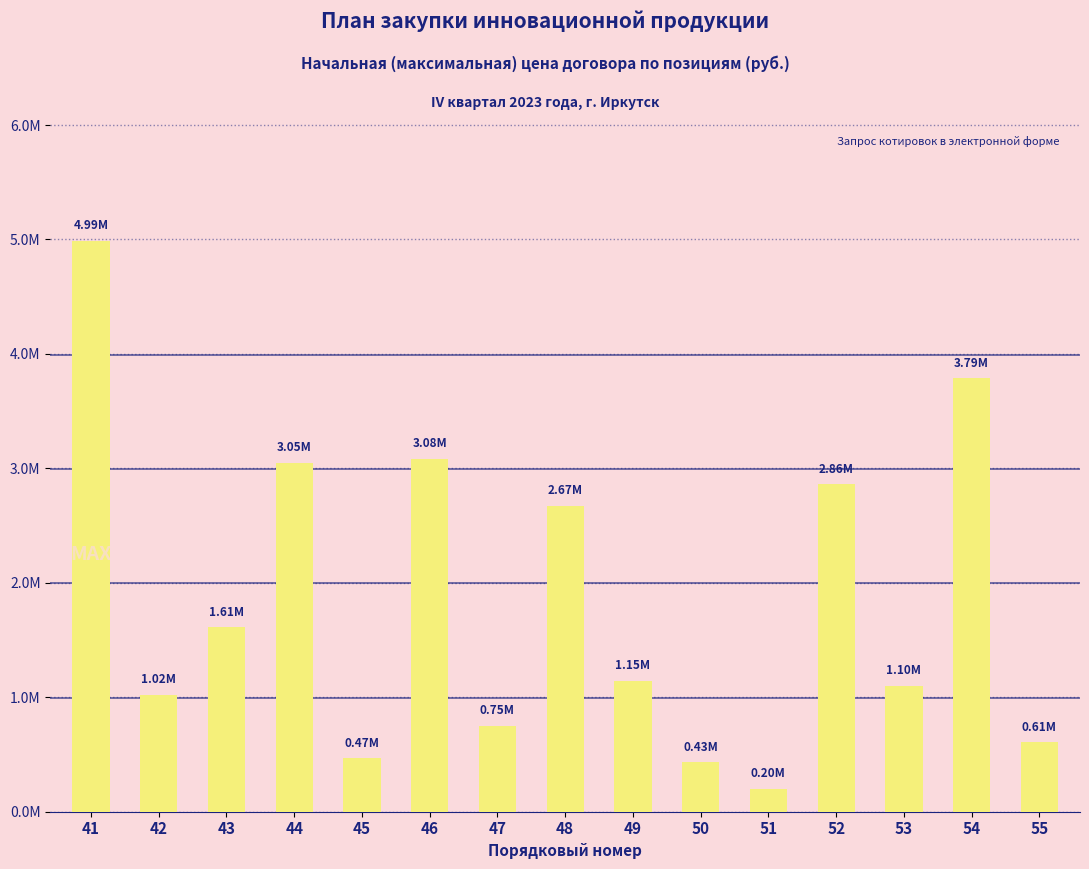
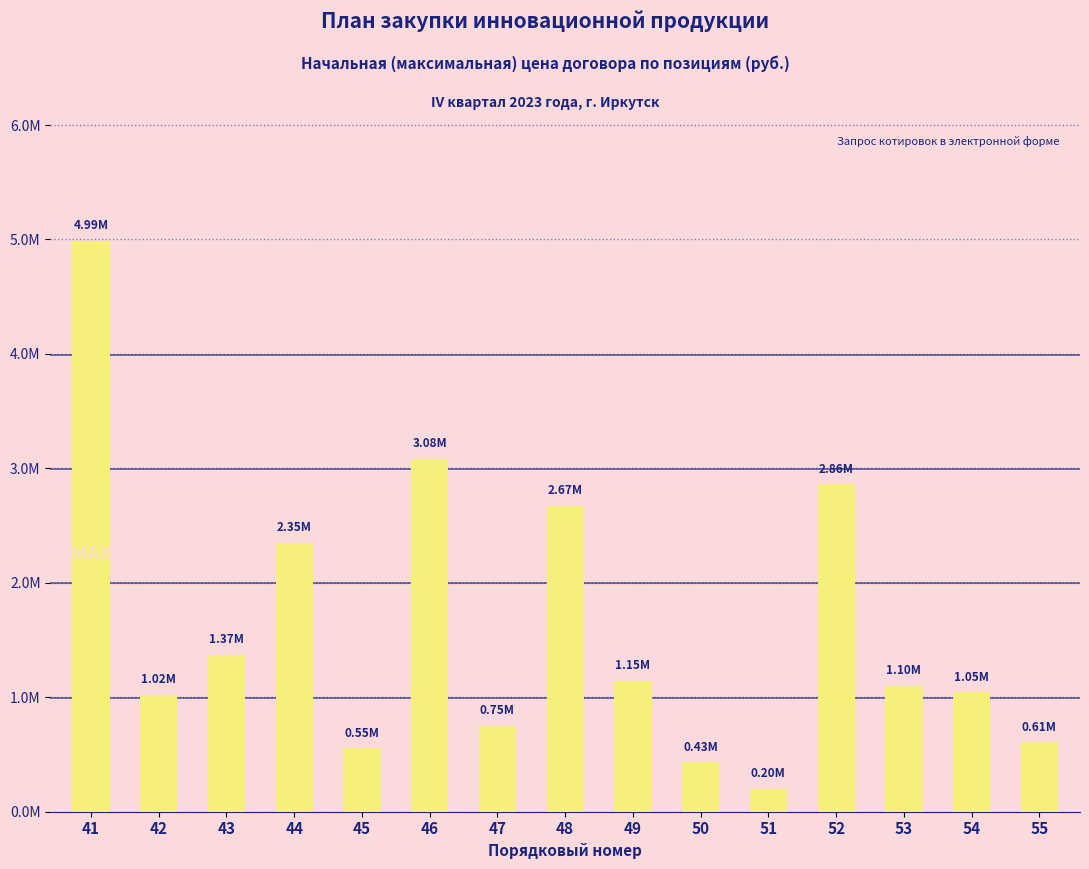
  {
-   "43": "1.61М",
-   "44": "3.05М",
-   "45": "0.47М",
-   "54": "3.79М"
+   "43": "1.37М",
+   "44": "2.35М",
+   "45": "0.55М",
+   "54": "1.05М"
  }
